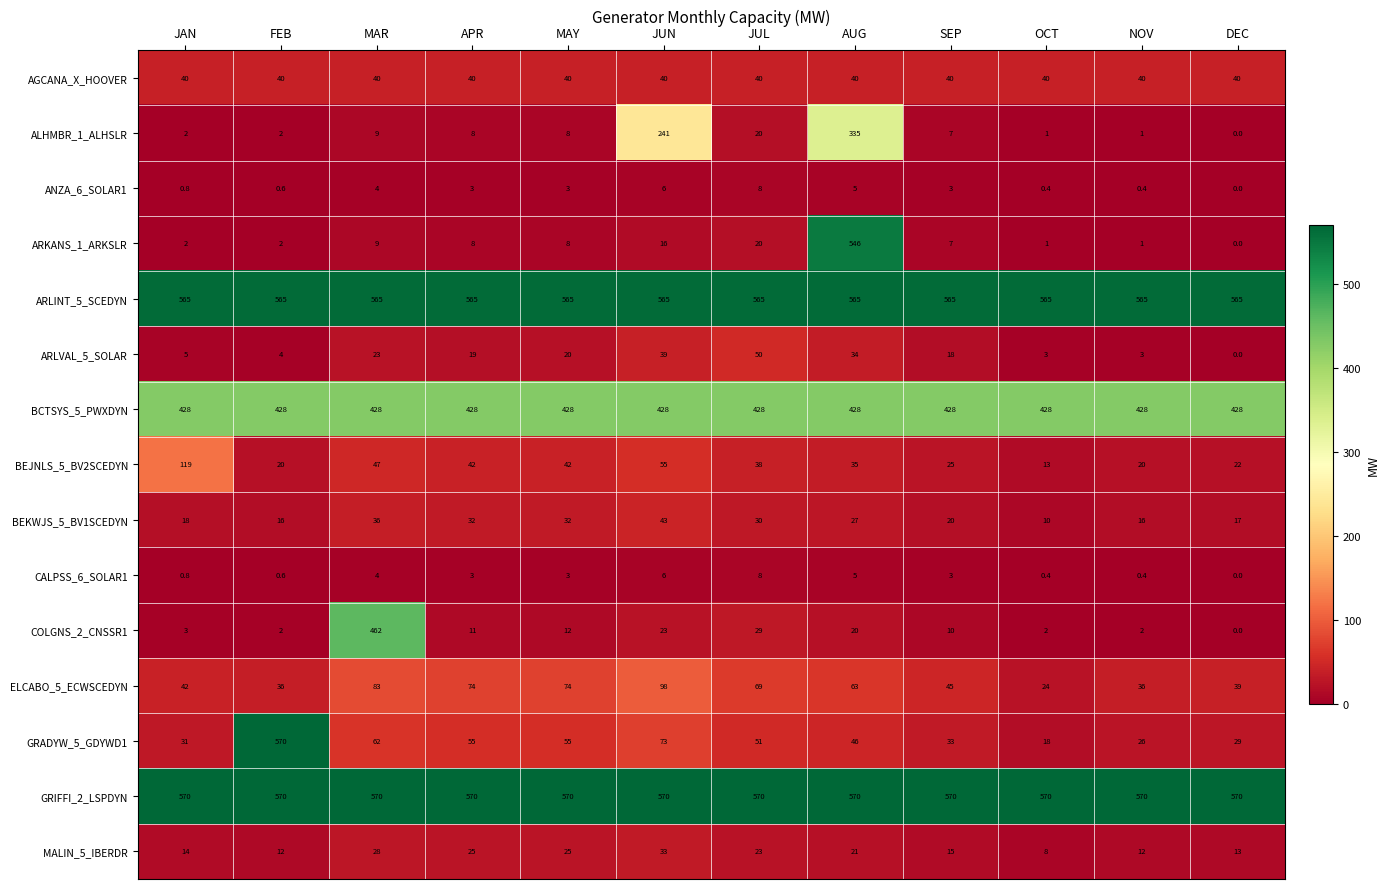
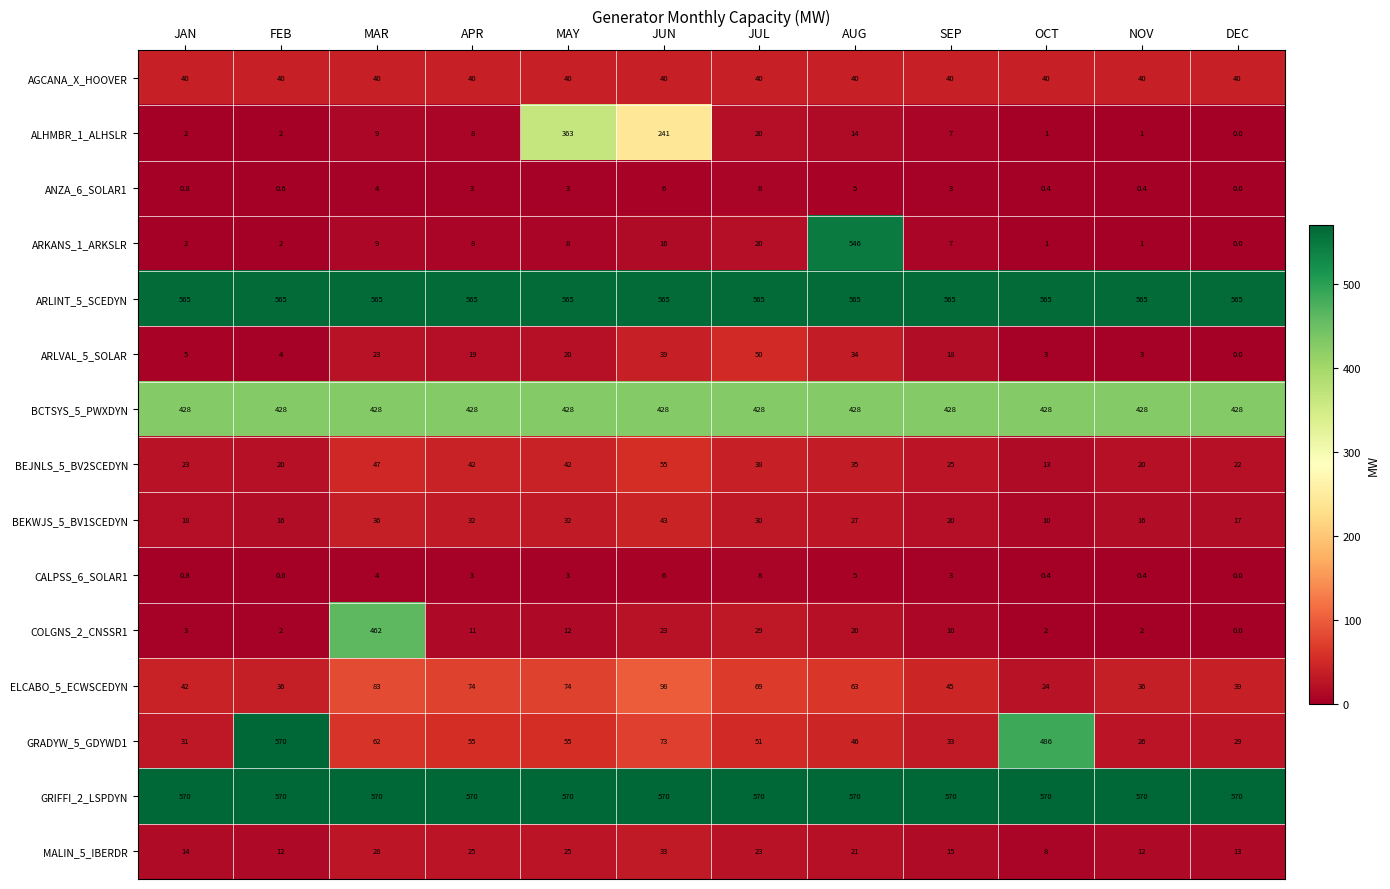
  {
    "AGCANA_X_HOOVER": {
      "JAN": 40,
      "FEB": 40,
      "MAR": 40,
      "APR": 40,
      "MAY": 40,
      "JUN": 40,
      "JUL": 40,
      "AUG": 40,
      "SEP": 40,
      "OCT": 40,
      "NOV": 40,
      "DEC": 40
    },
    "ALHMBR_1_ALHSLR": {
      "JAN": 2,
      "FEB": 2,
      "MAR": 9,
      "APR": 8,
-     "MAY": 8,
+     "MAY": 363,
      "JUN": 241,
      "JUL": 20,
-     "AUG": 335,
+     "AUG": 14,
      "SEP": 7,
      "OCT": 1,
      "NOV": 1,
      "DEC": 0.0
    },
    "ANZA_6_SOLAR1": {
      "JAN": 0.8,
      "FEB": 0.6,
      "MAR": 4,
      "APR": 3,
      "MAY": 3,
      "JUN": 6,
      "JUL": 8,
      "AUG": 5,
      "SEP": 3,
      "OCT": 0.4,
      "NOV": 0.4,
      "DEC": 0.0
    },
    "ARKANS_1_ARKSLR": {
      "JAN": 2,
      "FEB": 2,
      "MAR": 9,
      "APR": 8,
      "MAY": 8,
      "JUN": 16,
      "JUL": 20,
      "AUG": 546,
      "SEP": 7,
      "OCT": 1,
      "NOV": 1,
      "DEC": 0.0
    },
    "ARLINT_5_SCEDYN": {
      "JAN": 565,
      "FEB": 565,
      "MAR": 565,
      "APR": 565,
      "MAY": 565,
      "JUN": 565,
      "JUL": 565,
      "AUG": 565,
      "SEP": 565,
      "OCT": 565,
      "NOV": 565,
      "DEC": 565
    },
    "ARLVAL_5_SOLAR": {
      "JAN": 5,
      "FEB": 4,
      "MAR": 23,
      "APR": 19,
      "MAY": 20,
      "JUN": 39,
      "JUL": 50,
      "AUG": 34,
      "SEP": 18,
      "OCT": 3,
      "NOV": 3,
      "DEC": 0.0
    },
    "BCTSYS_5_PWXDYN": {
      "JAN": 428,
      "FEB": 428,
      "MAR": 428,
      "APR": 428,
      "MAY": 428,
      "JUN": 428,
      "JUL": 428,
      "AUG": 428,
      "SEP": 428,
      "OCT": 428,
      "NOV": 428,
      "DEC": 428
    },
    "BEJNLS_5_BV2SCEDYN": {
-     "JAN": 119,
+     "JAN": 23,
      "FEB": 20,
      "MAR": 47,
      "APR": 42,
      "MAY": 42,
      "JUN": 55,
      "JUL": 38,
      "AUG": 35,
      "SEP": 25,
      "OCT": 13,
      "NOV": 20,
      "DEC": 22
    },
    "BEKWJS_5_BV1SCEDYN": {
      "JAN": 18,
      "FEB": 16,
      "MAR": 36,
      "APR": 32,
      "MAY": 32,
      "JUN": 43,
      "JUL": 30,
      "AUG": 27,
      "SEP": 20,
      "OCT": 10,
      "NOV": 16,
      "DEC": 17
    },
    "CALPSS_6_SOLAR1": {
      "JAN": 0.8,
      "FEB": 0.6,
      "MAR": 4,
      "APR": 3,
      "MAY": 3,
      "JUN": 6,
      "JUL": 8,
      "AUG": 5,
      "SEP": 3,
      "OCT": 0.4,
      "NOV": 0.4,
      "DEC": 0.0
    },
    "COLGNS_2_CNSSR1": {
      "JAN": 3,
      "FEB": 2,
      "MAR": 462,
      "APR": 11,
      "MAY": 12,
      "JUN": 23,
      "JUL": 29,
      "AUG": 20,
      "SEP": 10,
      "OCT": 2,
      "NOV": 2,
      "DEC": 0.0
    },
    "ELCABO_5_ECWSCEDYN": {
      "JAN": 42,
      "FEB": 36,
      "MAR": 83,
      "APR": 74,
      "MAY": 74,
      "JUN": 98,
      "JUL": 69,
      "AUG": 63,
      "SEP": 45,
      "OCT": 24,
      "NOV": 36,
      "DEC": 39
    },
    "GRADYW_5_GDYWD1": {
      "JAN": 31,
      "FEB": 570,
      "MAR": 62,
      "APR": 55,
      "MAY": 55,
      "JUN": 73,
      "JUL": 51,
      "AUG": 46,
      "SEP": 33,
-     "OCT": 18,
+     "OCT": 486,
      "NOV": 26,
      "DEC": 29
    },
    "GRIFFI_2_LSPDYN": {
      "JAN": 570,
      "FEB": 570,
      "MAR": 570,
      "APR": 570,
      "MAY": 570,
      "JUN": 570,
      "JUL": 570,
      "AUG": 570,
      "SEP": 570,
      "OCT": 570,
      "NOV": 570,
      "DEC": 570
    },
    "MALIN_5_IBERDR": {
      "JAN": 14,
      "FEB": 12,
      "MAR": 28,
      "APR": 25,
      "MAY": 25,
      "JUN": 33,
      "JUL": 23,
      "AUG": 21,
      "SEP": 15,
      "OCT": 8,
      "NOV": 12,
      "DEC": 13
    }
  }
